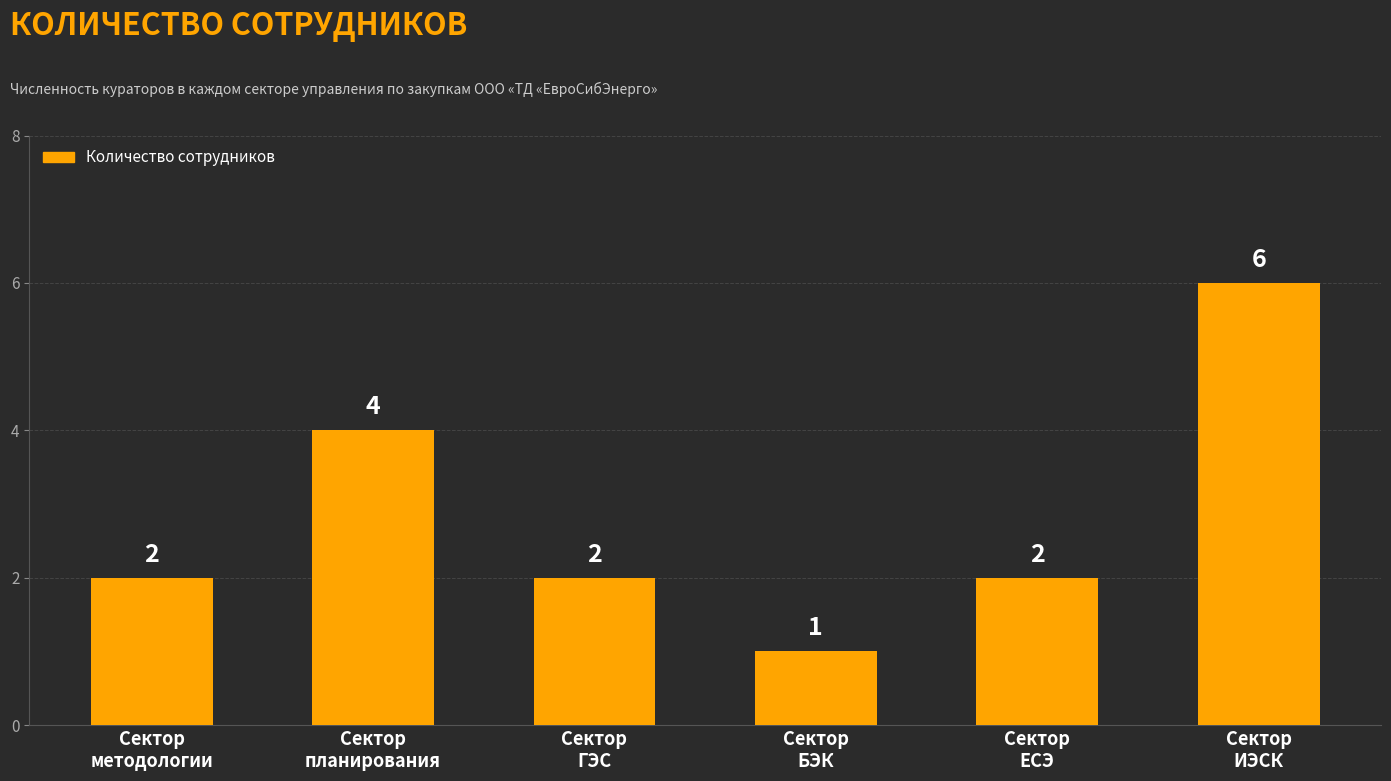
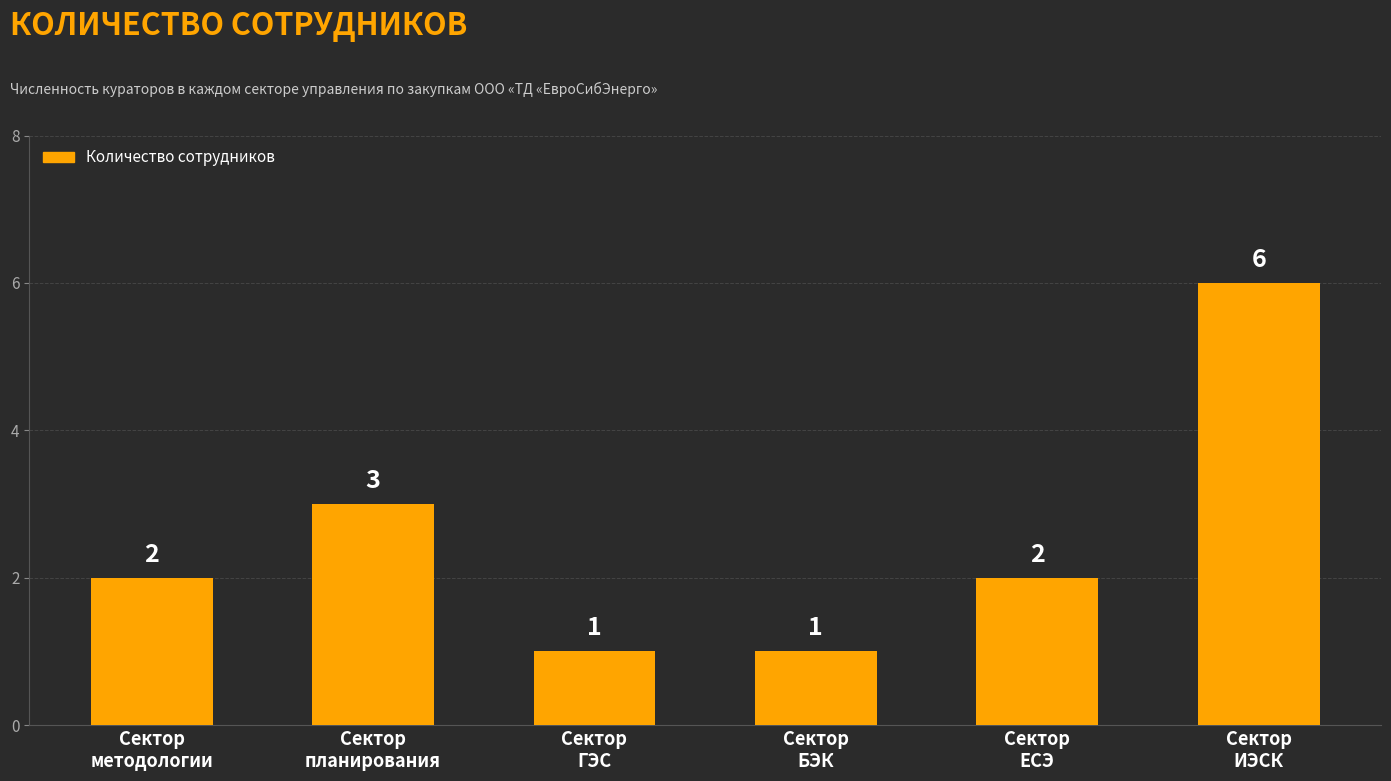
  {
    "Сектор методологии": 2,
-   "Сектор планирования": 4,
-   "Сектор ГЭС": 2,
+   "Сектор планирования": 3,
+   "Сектор ГЭС": 1,
    "Сектор БЭК": 1,
    "Сектор ЕСЭ": 2,
    "Сектор ИЭСК": 6
  }
